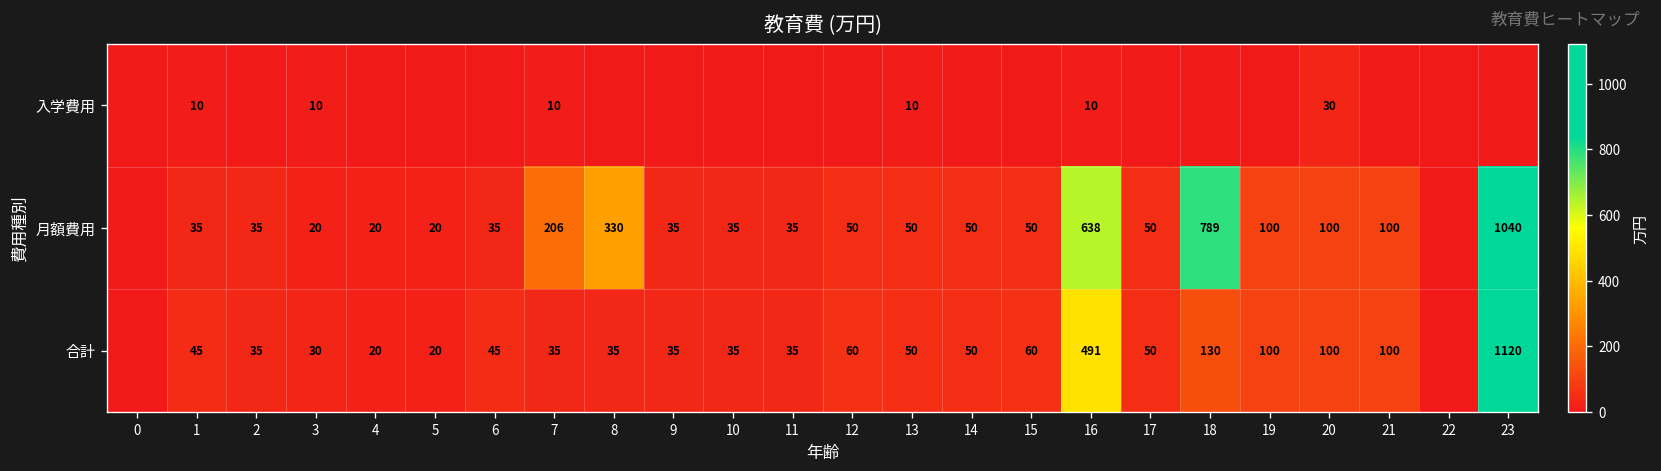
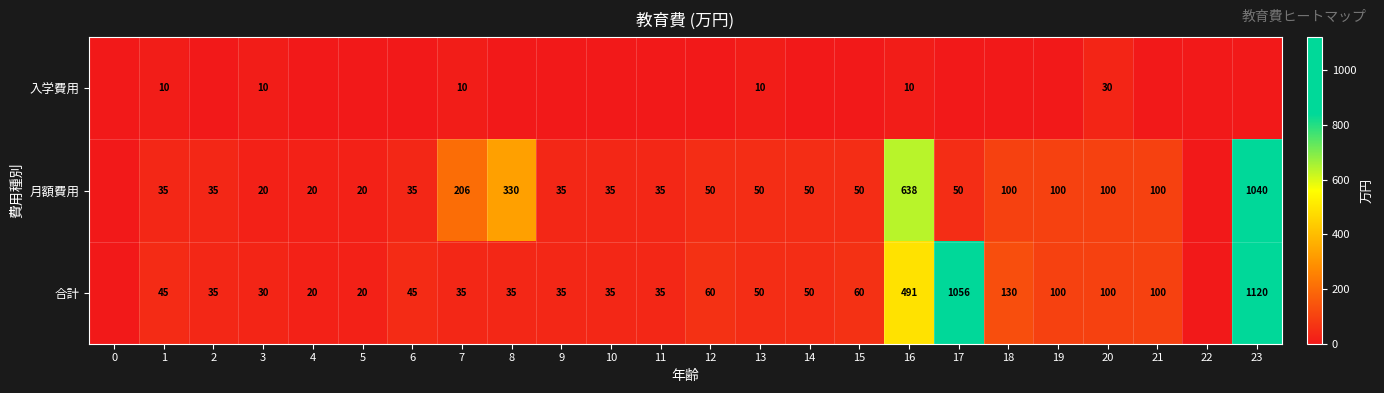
  {
    "入学費用": {
      "1": 10,
      "3": 10,
      "7": 10,
      "13": 10,
      "16": 10,
      "20": 30
    },
    "月額費用": {
      "1": 35,
      "2": 35,
      "3": 20,
      "4": 20,
      "5": 20,
      "6": 35,
      "7": 206,
      "8": 330,
      "9": 35,
      "10": 35,
      "11": 35,
      "12": 50,
      "13": 50,
      "14": 50,
      "15": 50,
      "16": 638,
      "17": 50,
-     "18": 789,
+     "18": 100,
      "19": 100,
      "20": 100,
      "21": 100,
      "23": 1040
    },
    "合計": {
      "1": 45,
      "2": 35,
      "3": 30,
      "4": 20,
      "5": 20,
      "6": 45,
      "7": 35,
      "8": 35,
      "9": 35,
      "10": 35,
      "11": 35,
      "12": 60,
      "13": 50,
      "14": 50,
      "15": 60,
      "16": 491,
-     "17": 50,
+     "17": 1056,
      "18": 130,
      "19": 100,
      "20": 100,
      "21": 100,
      "23": 1120
    }
  }
